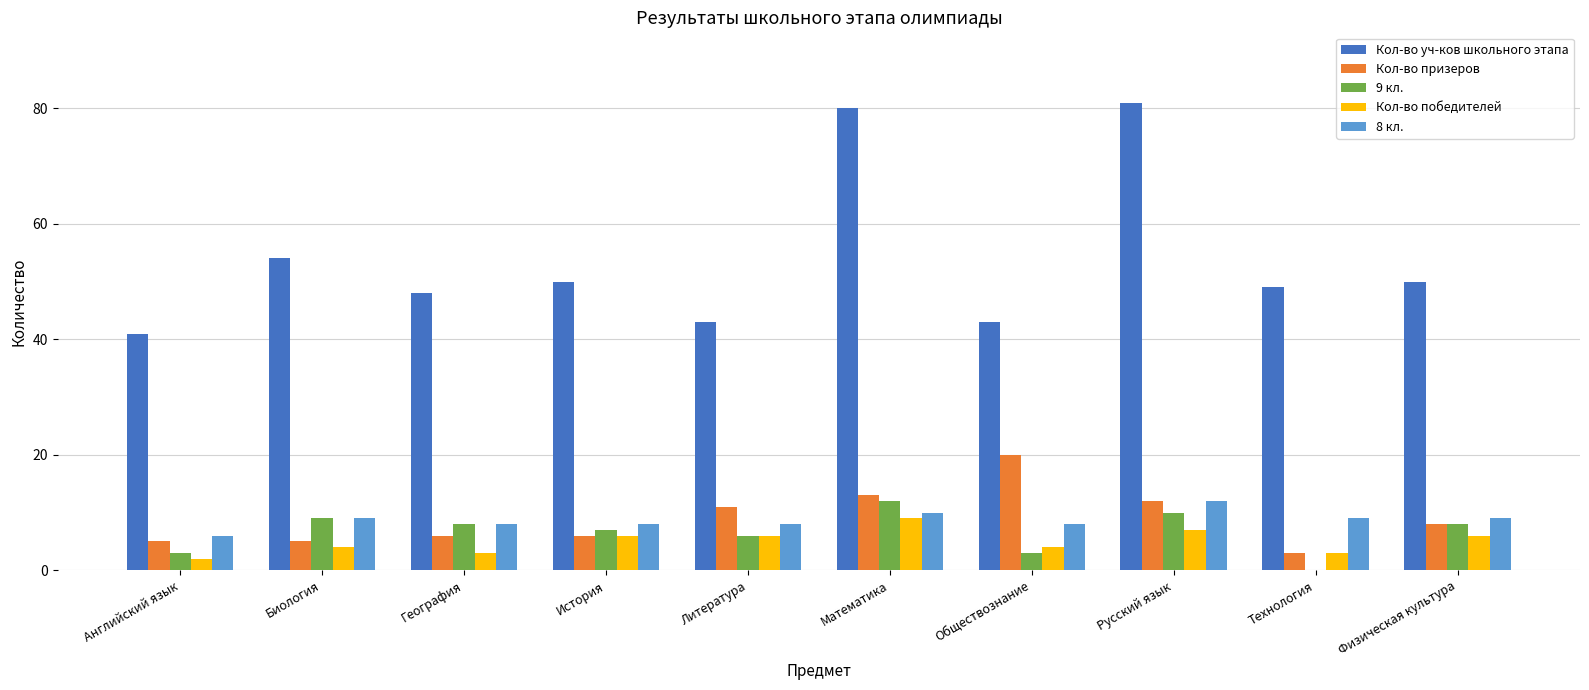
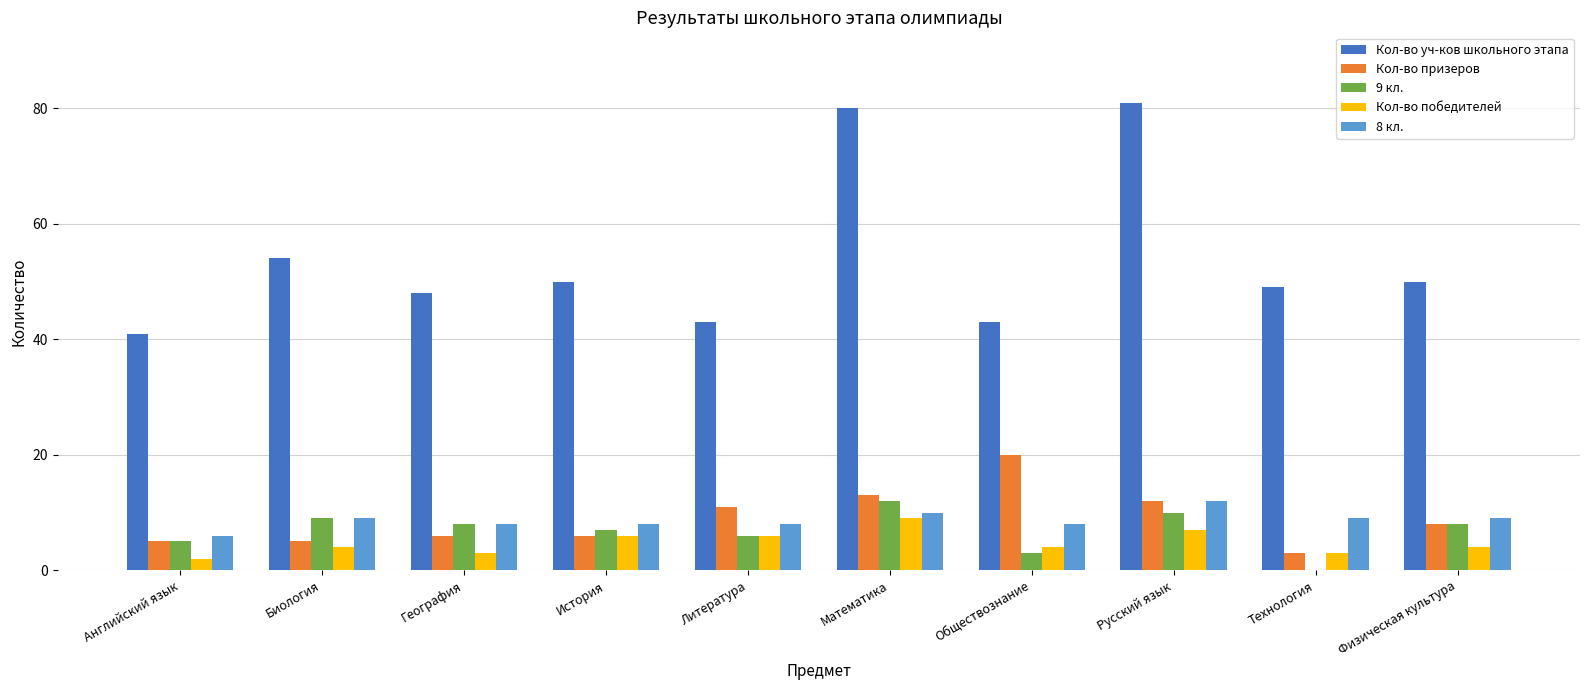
  {
    "Кол-во призеров": {
      "Английский язык": 5,
      "Биология": 5,
      "География": 6,
      "История": 6,
      "Литература": 11,
      "Математика": 13,
      "Обществознание": 20,
      "Русский язык": 12,
      "Технология": 3,
      "Физическая культура": 8
    },
    "9 кл.": {
-     "Английский язык": 3,
+     "Английский язык": 5,
      "Биология": 9,
      "География": 8,
      "История": 7,
      "Литература": 6,
      "Математика": 12,
      "Обществознание": 3,
      "Русский язык": 10,
      "Технология": 0,
      "Физическая культура": 8
    },
    "Кол-во победителей": {
      "Английский язык": 2,
      "Биология": 4,
      "География": 3,
      "История": 6,
      "Литература": 6,
      "Математика": 9,
      "Обществознание": 4,
      "Русский язык": 7,
      "Технология": 3,
-     "Физическая культура": 6
+     "Физическая культура": 4
    }
  }
